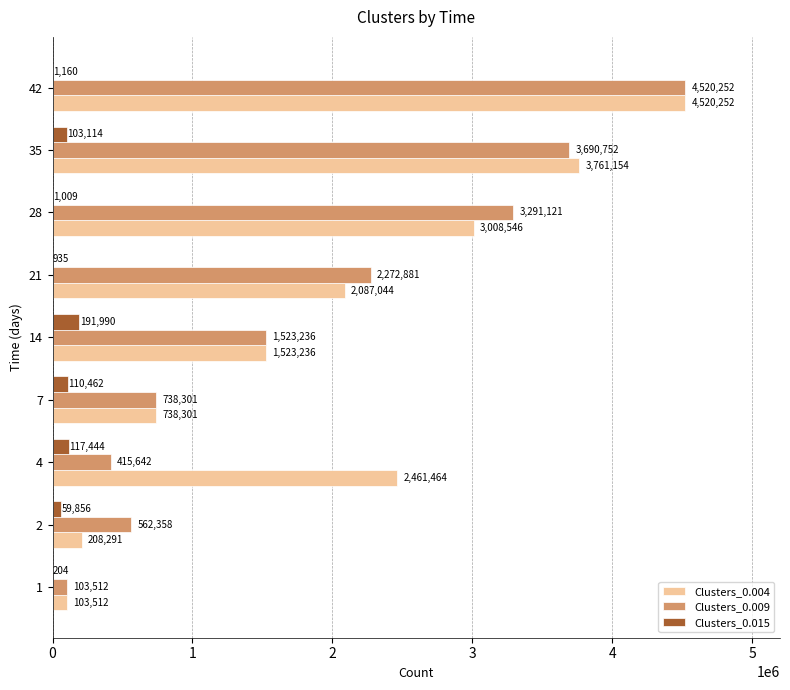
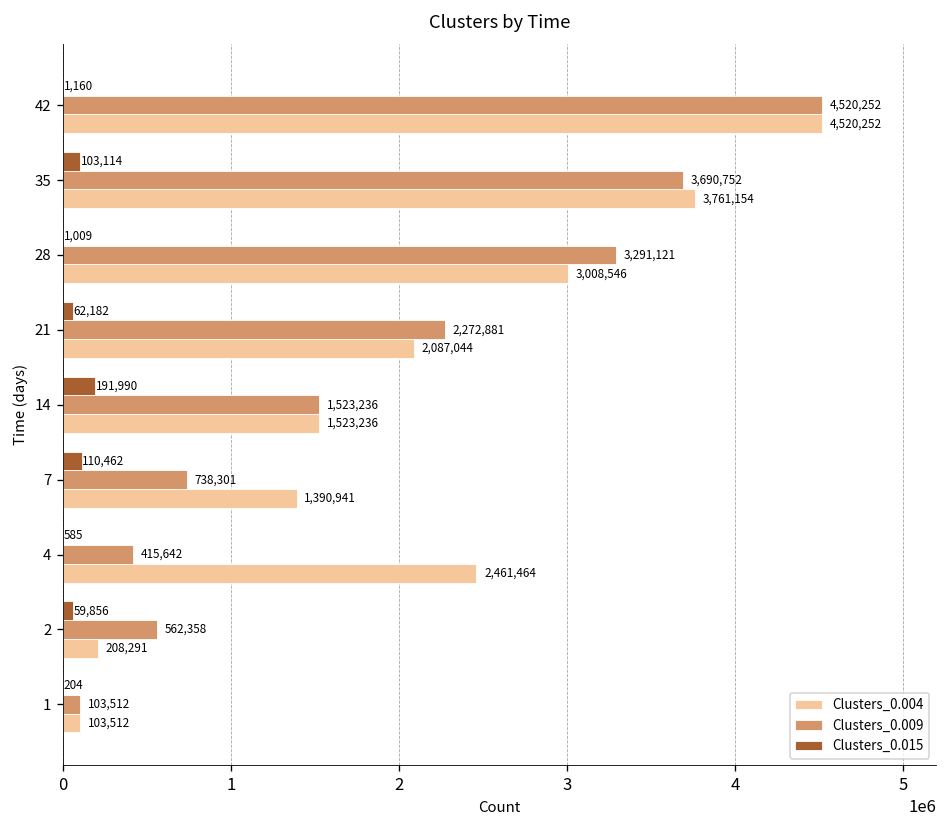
  {
    "Clusters_0.004": {
      "42": "4,520,252",
      "35": "3,761,154",
      "28": "3,008,546",
      "21": "2,087,044",
      "14": "1,523,236",
-     "7": "738,301",
+     "7": "1,390,941",
      "4": "2,461,464",
      "2": "208,291",
      "1": "103,512"
    },
    "Clusters_0.009": {
      "42": "4,520,252",
      "35": "3,690,752",
      "28": "3,291,121",
      "21": "2,272,881",
      "14": "1,523,236",
      "7": "738,301",
      "4": "415,642",
      "2": "562,358",
      "1": "103,512"
    },
    "Clusters_0.015": {
      "42": "1,160",
      "35": "103,114",
      "28": "1,009",
-     "21": "935",
+     "21": "62,182",
      "14": "191,990",
      "7": "110,462",
-     "4": "117,444",
+     "4": "585",
      "2": "59,856",
      "1": "204"
    }
  }
